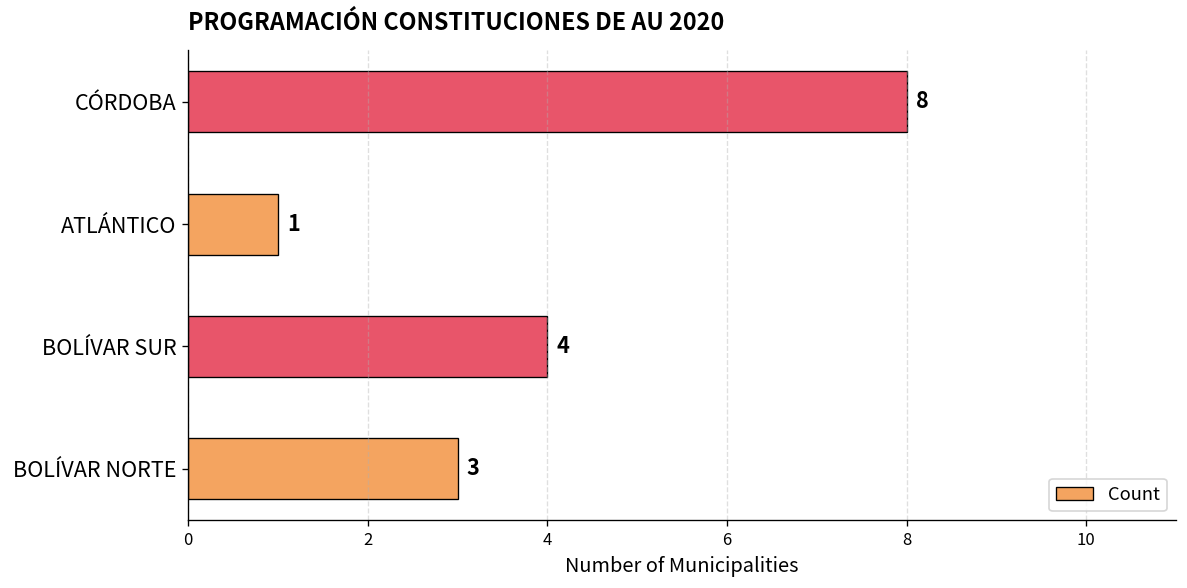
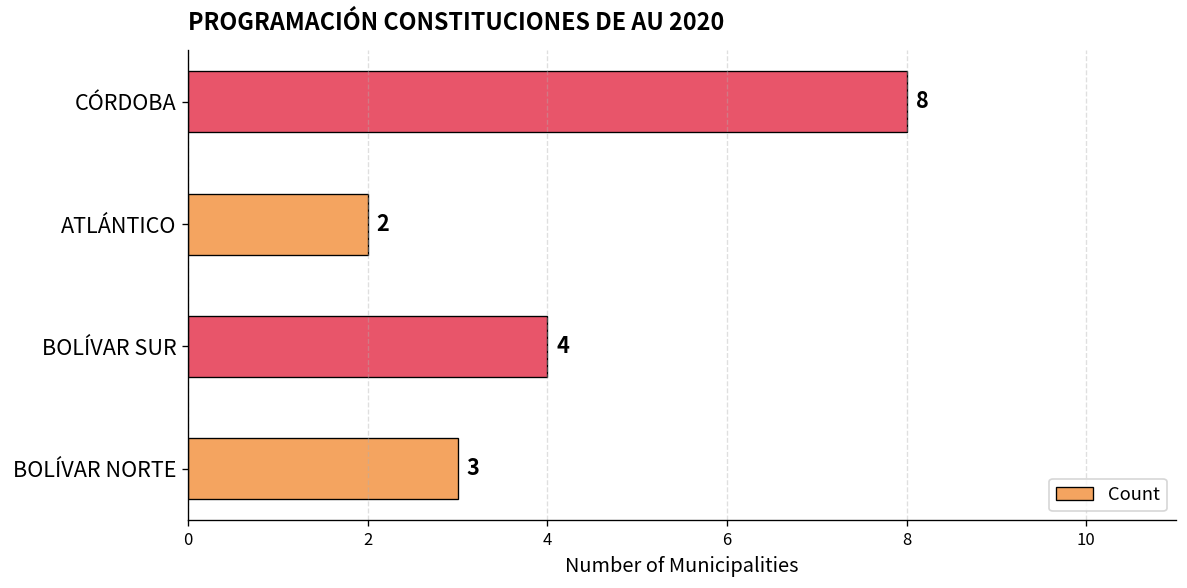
  {
    "CÓRDOBA": 8,
-   "ATLÁNTICO": 1,
+   "ATLÁNTICO": 2,
    "BOLÍVAR SUR": 4,
    "BOLÍVAR NORTE": 3
  }
